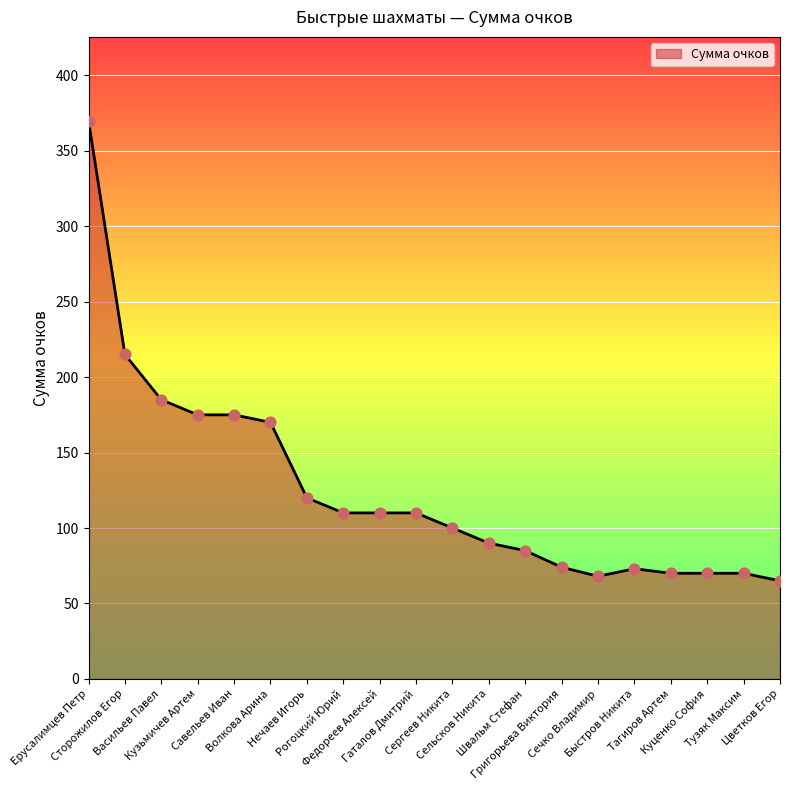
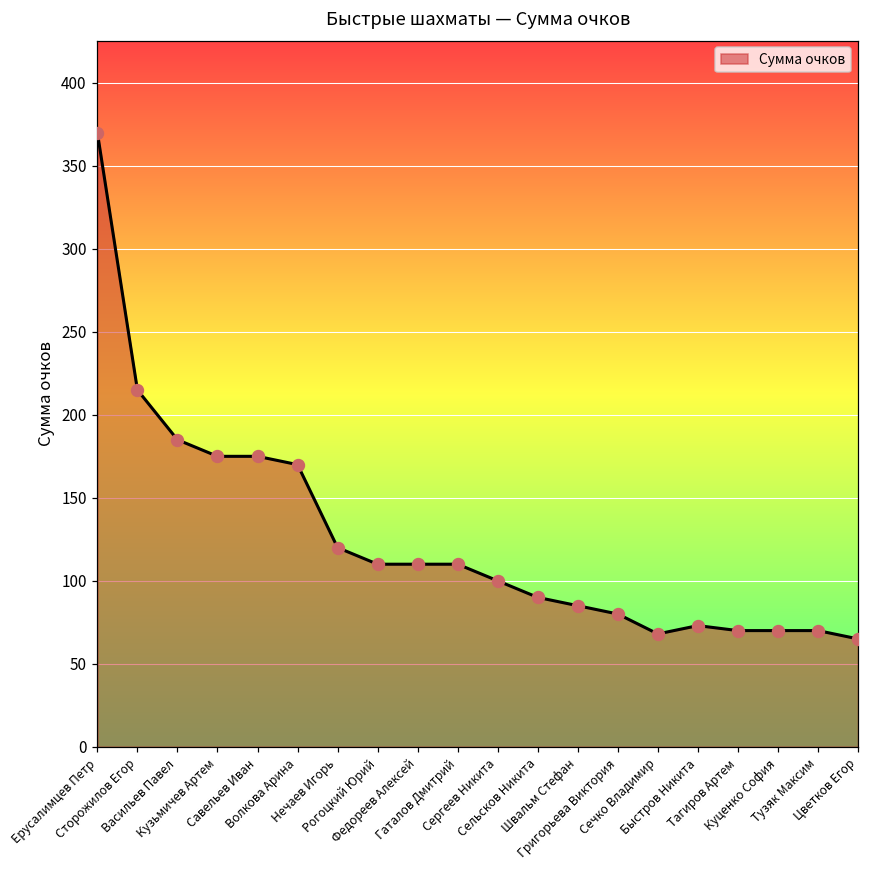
  {
    "Ерусалимцев Петр": 370,
    "Сторожилов Егор": 215,
    "Васильев Павел": 185,
    "Кузьмичев Артем": 175,
    "Савельев Иван": 175,
    "Волкова Арина": 170,
    "Нечаев Игорь": 120,
    "Рогоцкий Юрий": 110,
    "Федореев Алексей": 110,
    "Гаталов Дмитрий": 110,
    "Сергеев Никита": 100,
    "Сельсков Никита": 90,
    "Швальм Стефан": 85,
-   "Григорьева Виктория": 74,
+   "Григорьева Виктория": 80,
    "Сечко Владимир": 68,
    "Быстров Никита": 73,
    "Тагиров Артем": 70,
    "Куценко София": 70,
    "Тузяк Максим": 70,
    "Цветков Егор": 65
  }
